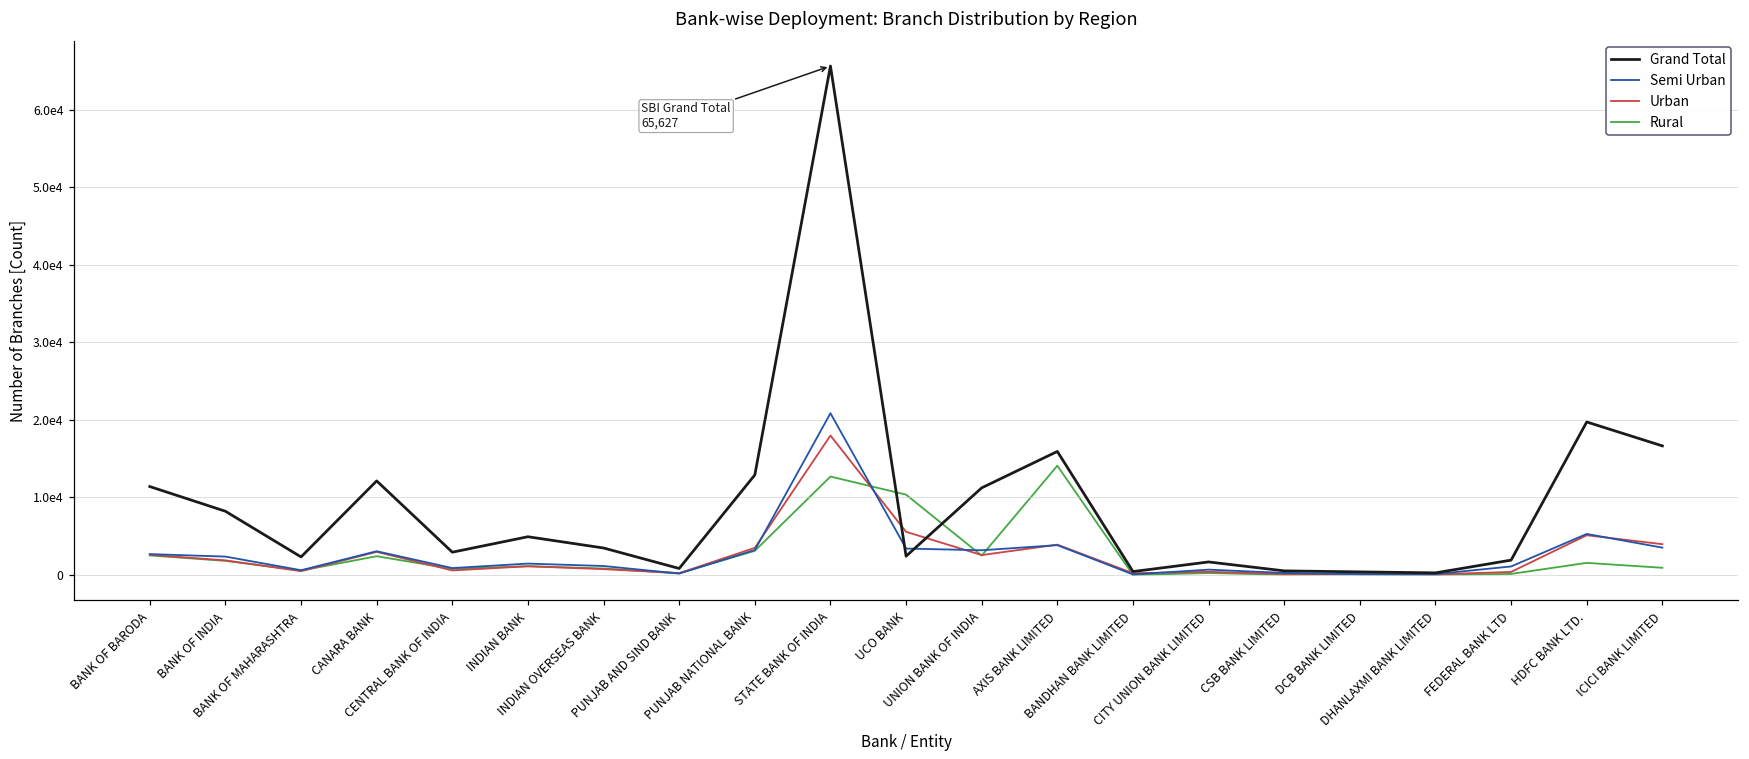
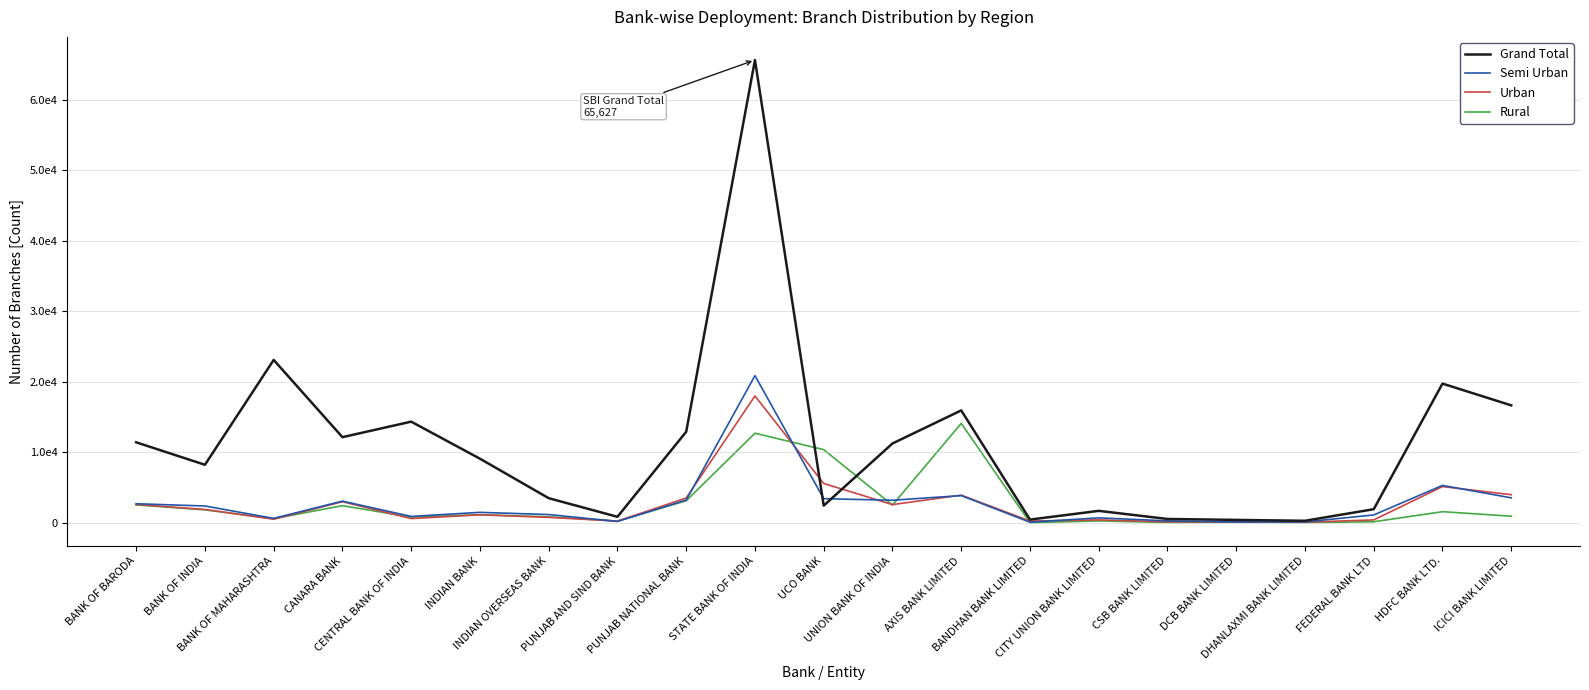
  {
    "Grand Total": {
      "BANK OF BARODA": 11000,
      "BANK OF INDIA": 8000,
-     "BANK OF MAHARASHTRA": 2000,
+     "BANK OF MAHARASHTRA": 23000,
      "CANARA BANK": 12000,
-     "CENTRAL BANK OF INDIA": 3000,
-     "INDIAN BANK": 5000,
+     "CENTRAL BANK OF INDIA": 14000,
+     "INDIAN BANK": 9000,
      "INDIAN OVERSEAS BANK": 3000,
      "PUNJAB AND SIND BANK": 1000,
      "PUNJAB NATIONAL BANK": 13000,
      "UCO BANK": 2000,
      "UNION BANK OF INDIA": 11000,
      "AXIS BANK LIMITED": 16000,
      "CITY UNION BANK LIMITED": 2000,
      "FEDERAL BANK LTD": 2000,
      "HDFC BANK LTD.": 20000,
      "ICICI BANK LIMITED": 17000
    },
    "Semi Urban": {
      "BANK OF INDIA": 2000,
      "STATE BANK OF INDIA": 21000,
      "UCO BANK": 3000,
      "UNION BANK OF INDIA": 3000,
      "FEDERAL BANK LTD": 1000,
      "ICICI BANK LIMITED": 4000
    },
    "Urban": {
      "STATE BANK OF INDIA": 18000,
      "UCO BANK": 6000,
      "ICICI BANK LIMITED": 4000
    },
    "Rural": {
      "CANARA BANK": 2000,
      "STATE BANK OF INDIA": 13000,
      "UCO BANK": 10000,
      "AXIS BANK LIMITED": 14000,
      "HDFC BANK LTD.": 2000,
      "ICICI BANK LIMITED": 1000
    }
  }
